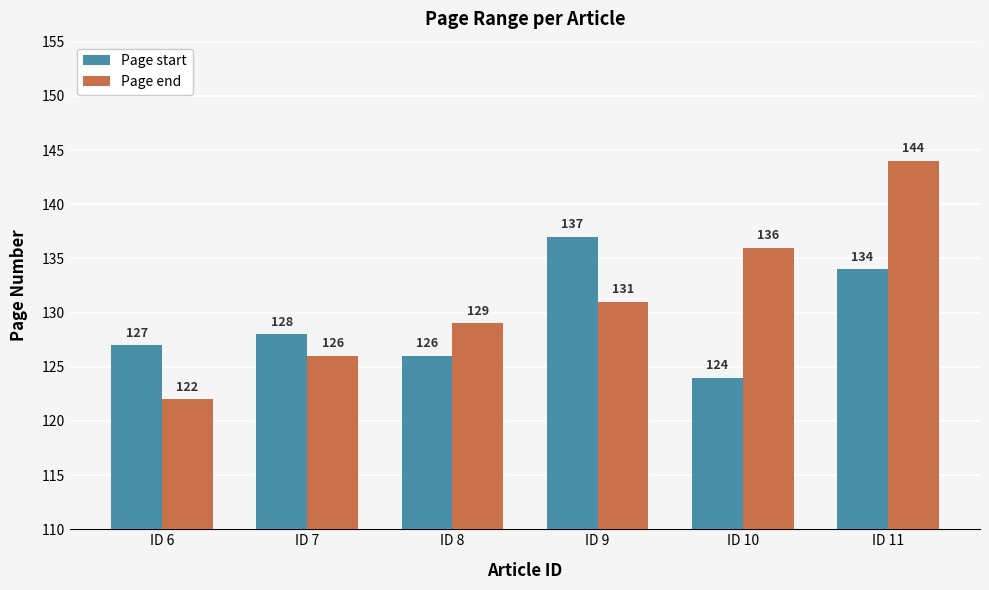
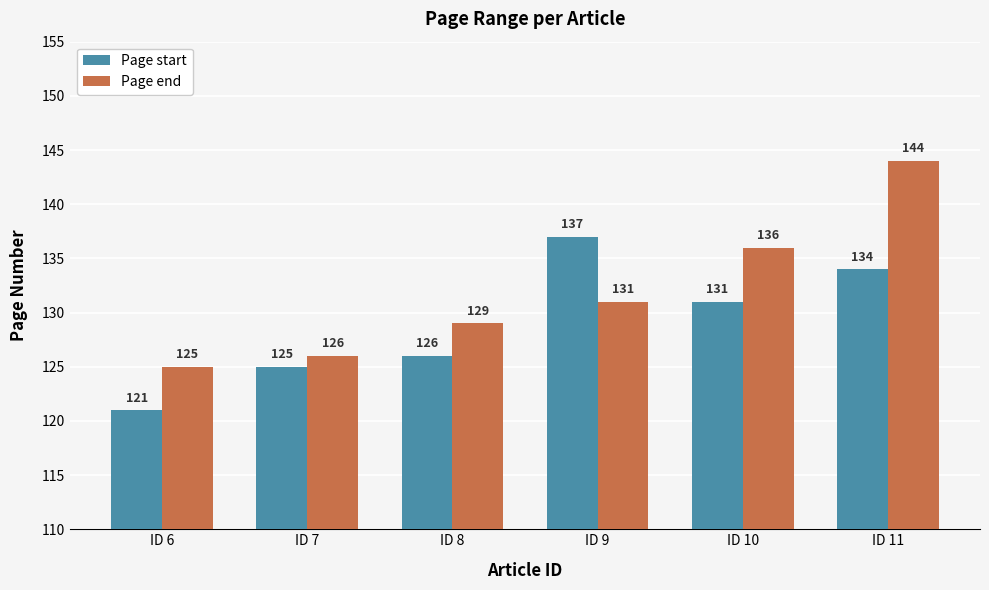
  {
    "Page start": {
-     "ID 6": 127,
-     "ID 7": 128,
+     "ID 6": 121,
+     "ID 7": 125,
      "ID 8": 126,
      "ID 9": 137,
-     "ID 10": 124,
+     "ID 10": 131,
      "ID 11": 134
    },
    "Page end": {
-     "ID 6": 122,
+     "ID 6": 125,
      "ID 7": 126,
      "ID 8": 129,
      "ID 9": 131,
      "ID 10": 136,
      "ID 11": 144
    }
  }
